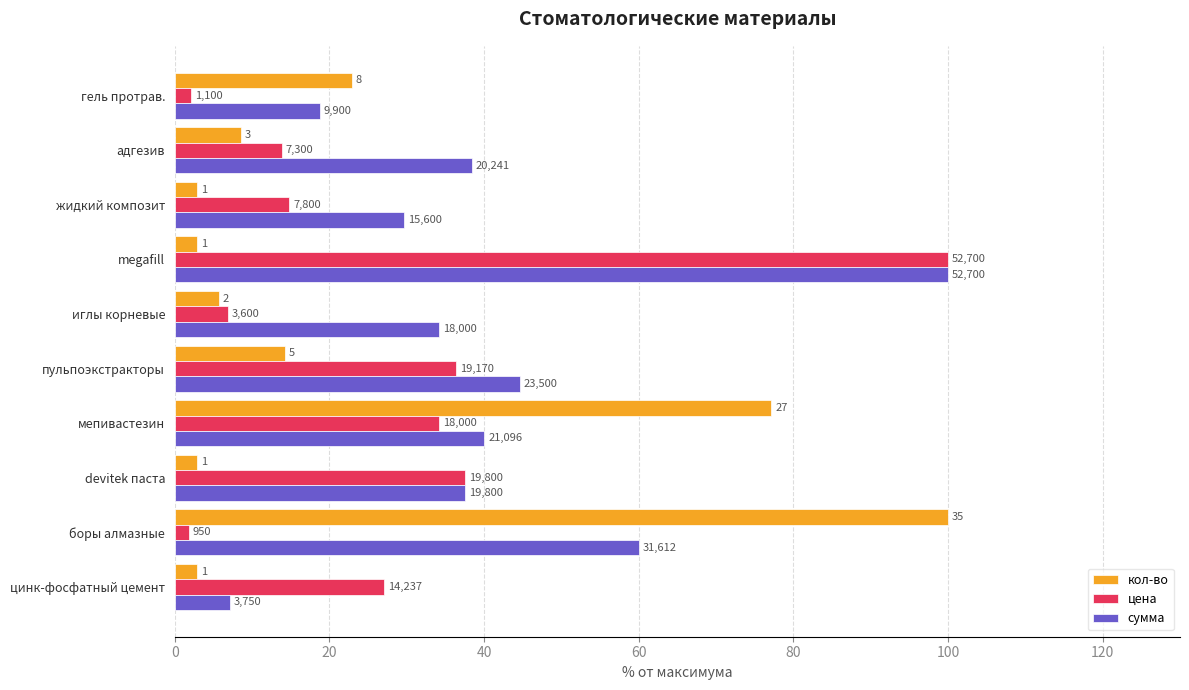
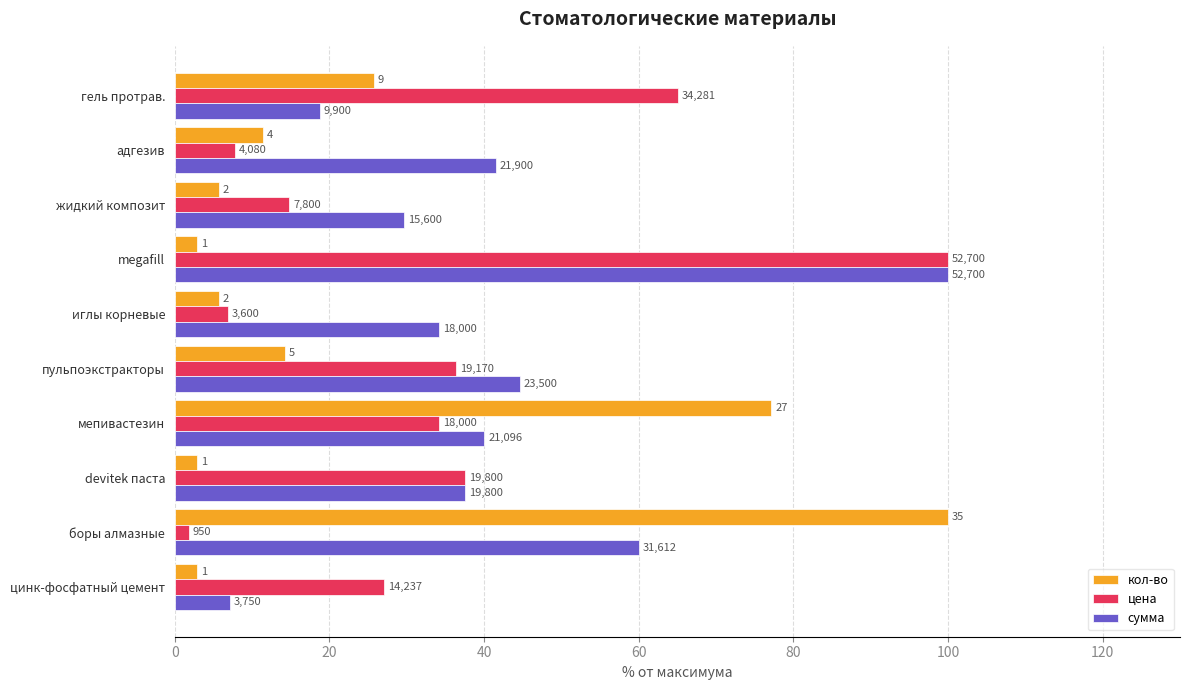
  {
    "кол-во": {
-     "гель протрав.": "8",
-     "адгезив": "3",
-     "жидкий композит": "1"
+     "гель протрав.": "9",
+     "адгезив": "4",
+     "жидкий композит": "2"
    },
    "цена": {
-     "гель протрав.": "1,100",
-     "адгезив": "7,300"
+     "гель протрав.": "34,281",
+     "адгезив": "4,080"
    },
    "сумма": {
-     "адгезив": "20,241"
+     "адгезив": "21,900"
    }
  }
